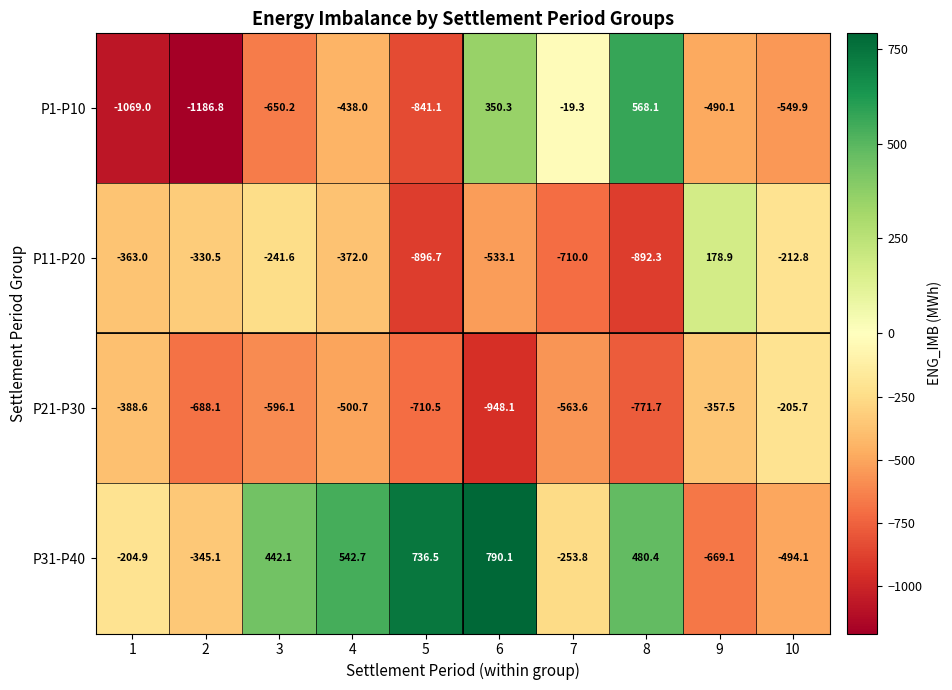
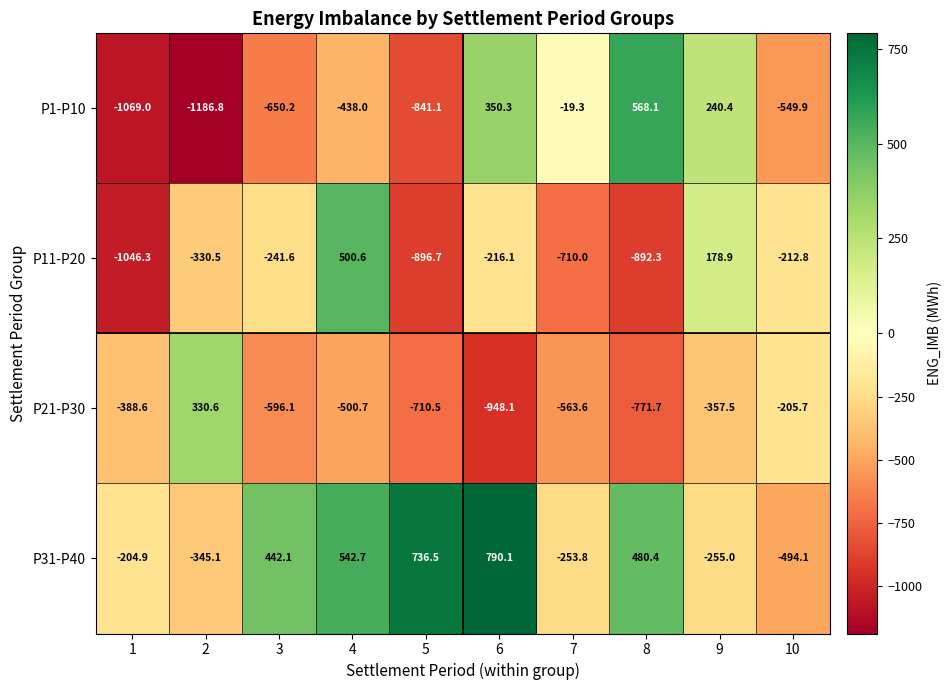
  {
    "P1-P10": {
      "1": -1069.0,
      "2": -1186.8,
      "3": -650.2,
      "4": -438.0,
      "5": -841.1,
      "6": 350.3,
      "7": -19.3,
      "8": 568.1,
-     "9": -490.1,
+     "9": 240.4,
      "10": -549.9
    },
    "P11-P20": {
-     "1": -363.0,
+     "1": -1046.3,
      "2": -330.5,
      "3": -241.6,
-     "4": -372.0,
+     "4": 500.6,
      "5": -896.7,
-     "6": -533.1,
+     "6": -216.1,
      "7": -710.0,
      "8": -892.3,
      "9": 178.9,
      "10": -212.8
    },
    "P21-P30": {
      "1": -388.6,
-     "2": -688.1,
+     "2": 330.6,
      "3": -596.1,
      "4": -500.7,
      "5": -710.5,
      "6": -948.1,
      "7": -563.6,
      "8": -771.7,
      "9": -357.5,
      "10": -205.7
    },
    "P31-P40": {
      "1": -204.9,
      "2": -345.1,
      "3": 442.1,
      "4": 542.7,
      "5": 736.5,
      "6": 790.1,
      "7": -253.8,
      "8": 480.4,
-     "9": -669.1,
+     "9": -255.0,
      "10": -494.1
    }
  }
